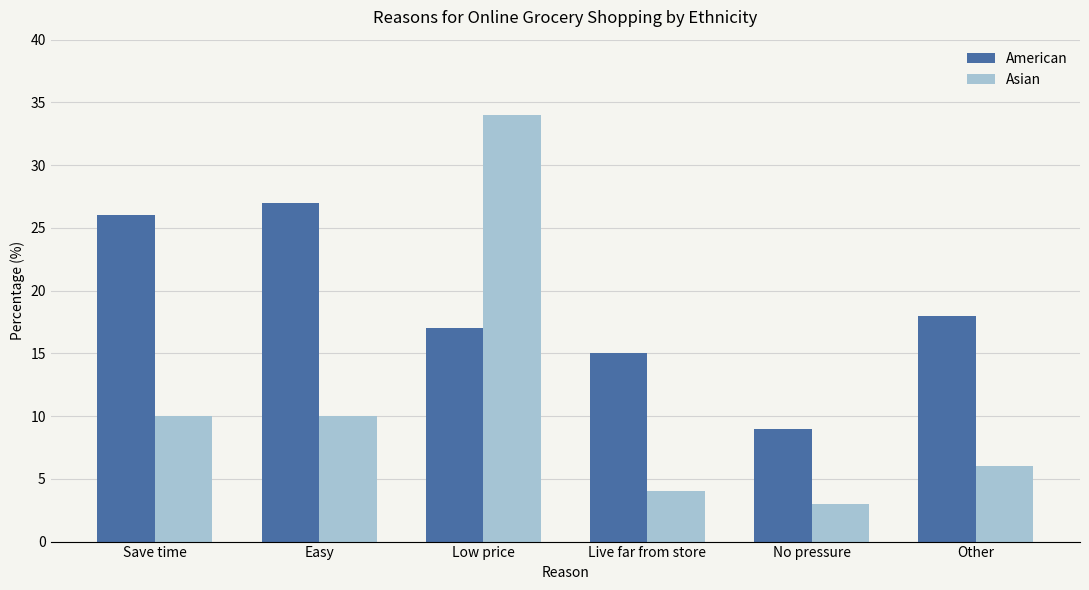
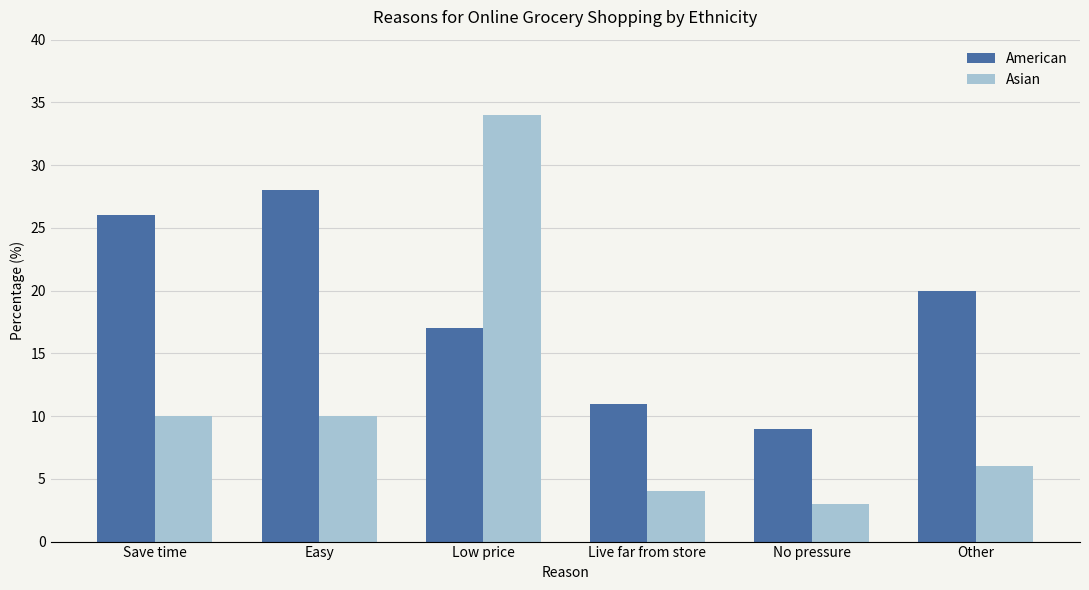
  {
    "American": {
      "Save time": 26,
-     "Easy": 27,
+     "Easy": 28,
      "Low price": 17,
-     "Live far from store": 15,
+     "Live far from store": 11,
      "No pressure": 9,
-     "Other": 18
+     "Other": 20
    },
    "Asian": {
      "Save time": 10,
      "Easy": 10,
      "Low price": 34,
      "Live far from store": 4,
      "No pressure": 3,
      "Other": 6
    }
  }
